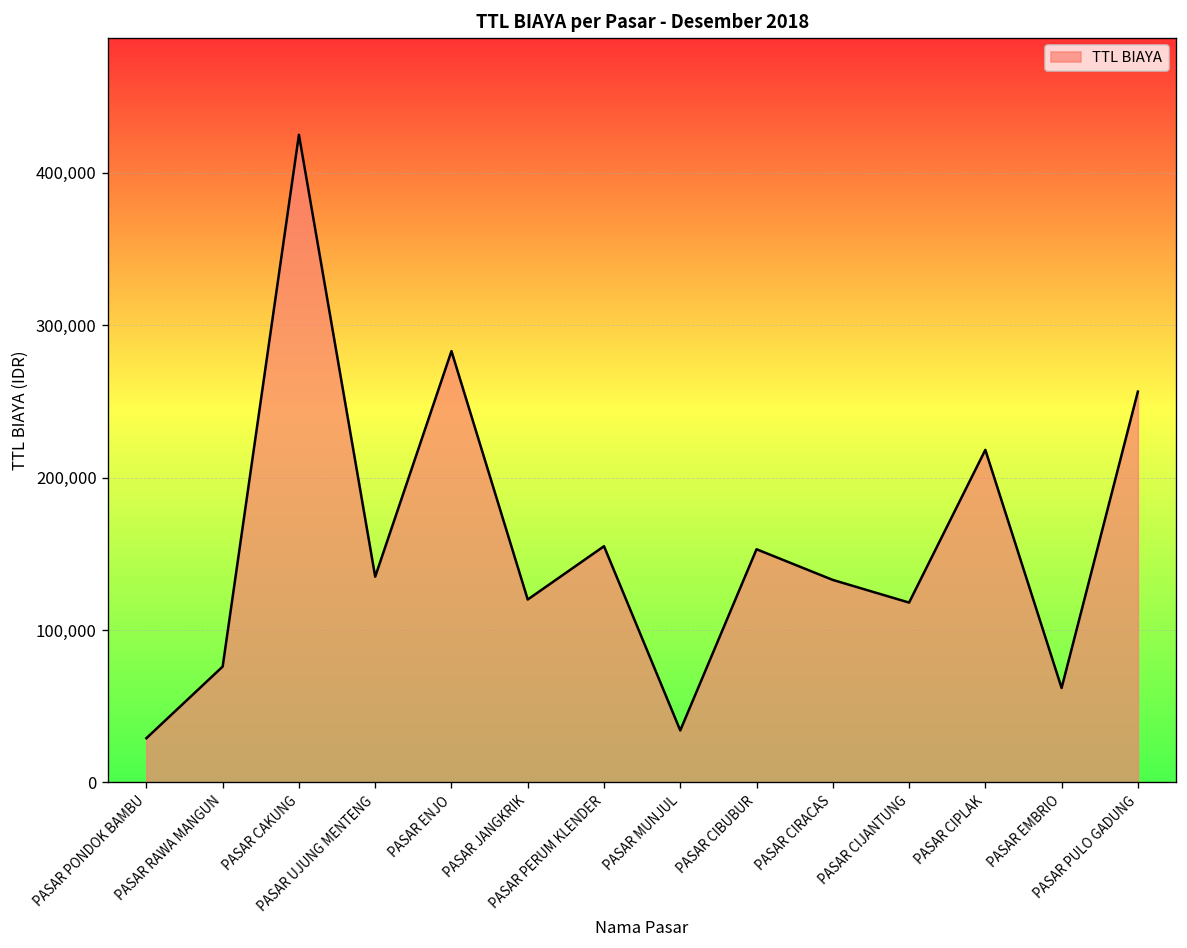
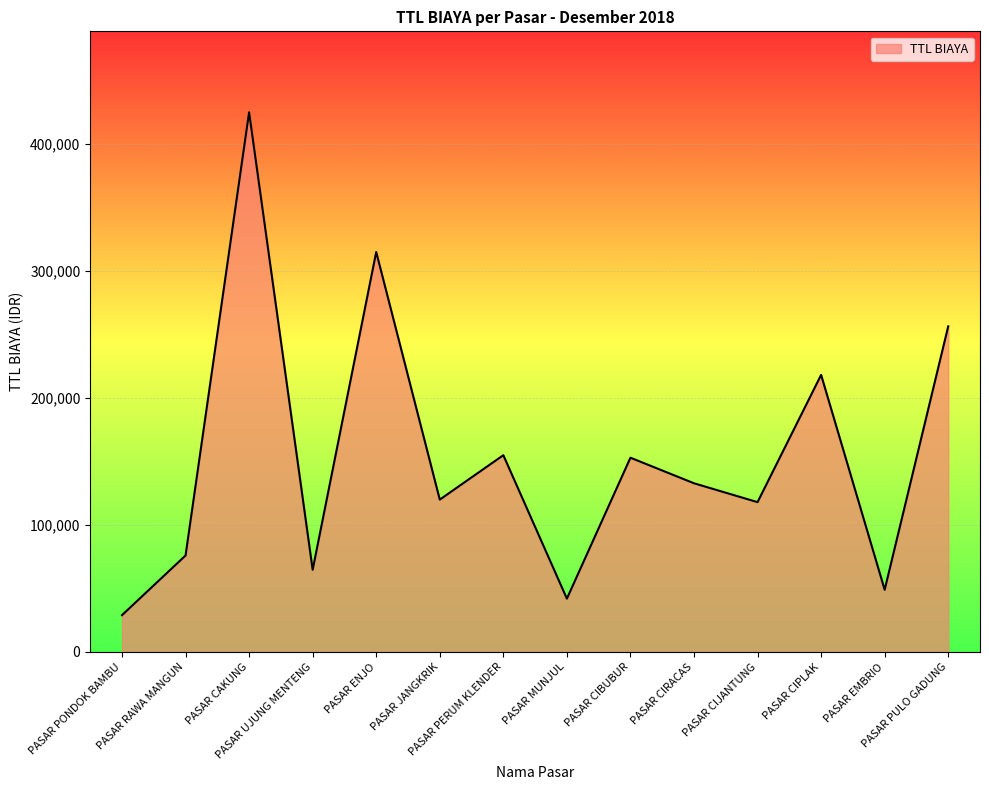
  {
    "PASAR PONDOK BAMBU": "29,000",
    "PASAR RAWA MANGUN": "76,000",
    "PASAR CAKUNG": "425,000",
-   "PASAR UJUNG MENTENG": "135,000",
-   "PASAR ENJO": "283,000",
+   "PASAR UJUNG MENTENG": "65,000",
+   "PASAR ENJO": "315,000",
    "PASAR JANGKRIK": "120,000",
    "PASAR PERUM KLENDER": "155,000",
-   "PASAR MUNJUL": "34,000",
+   "PASAR MUNJUL": "42,000",
    "PASAR CIBUBUR": "153,000",
    "PASAR CIRACAS": "133,000",
    "PASAR CIJANTUNG": "118,000",
    "PASAR CIPLAK": "218,000",
-   "PASAR EMBRIO": "62,000",
+   "PASAR EMBRIO": "49,000",
    "PASAR PULO GADUNG": "256,000"
  }
